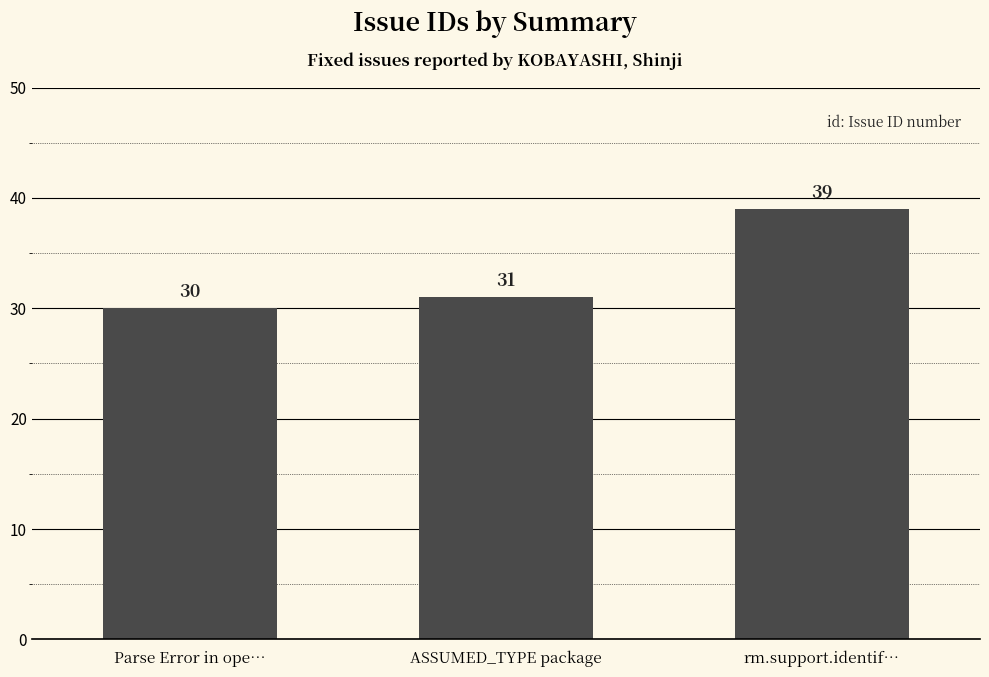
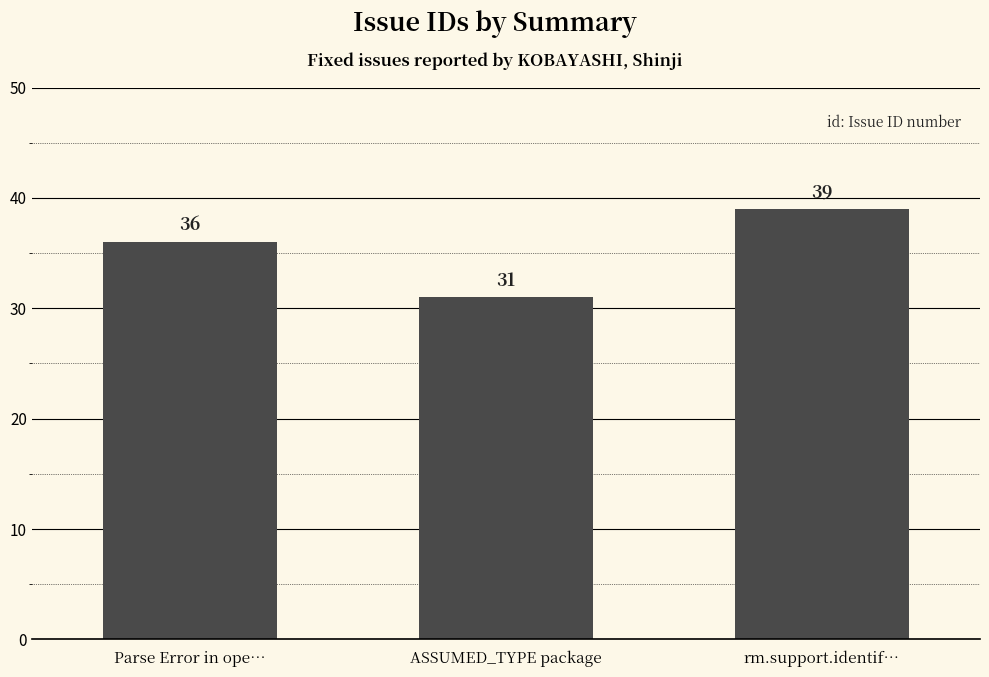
  {
-   "Parse Error in ope…": 30,
+   "Parse Error in ope…": 36,
    "ASSUMED_TYPE package": 31,
    "rm.support.identif…": 39
  }
